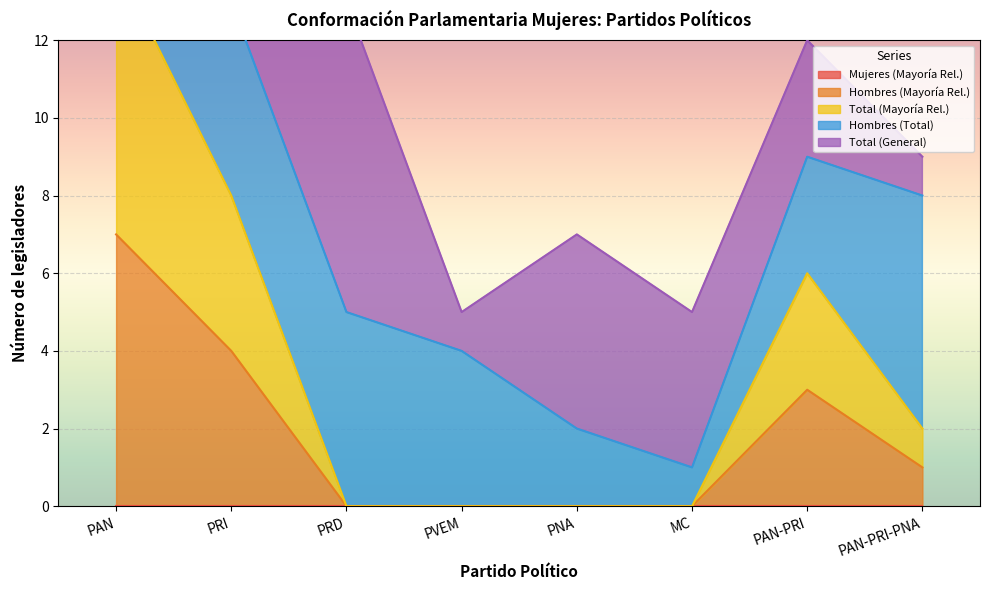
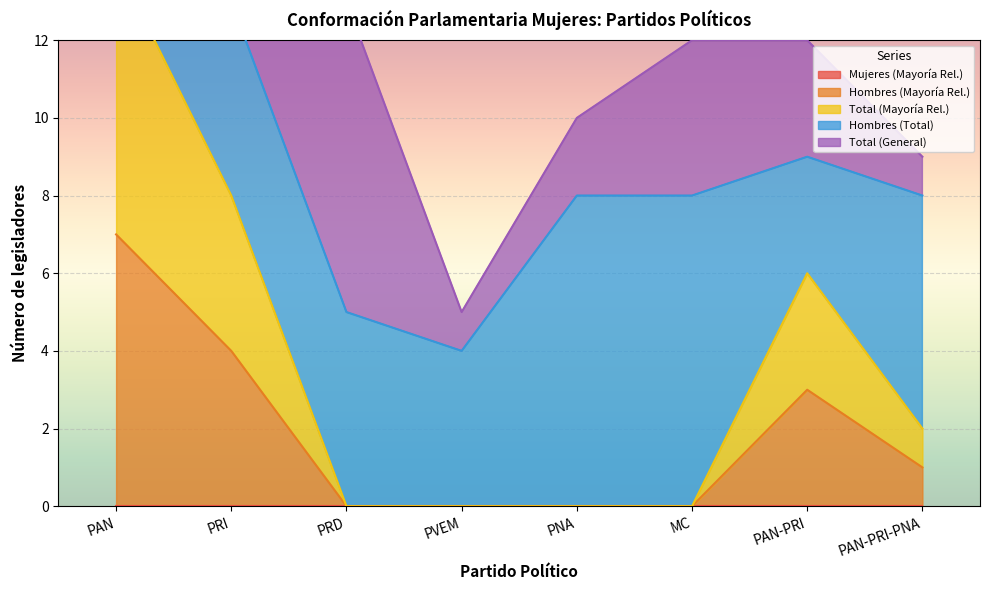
  {
    "Total (Mayoría Rel.)": {
      "PRI": 4,
      "PAN-PRI": 3,
      "PAN-PRI-PNA": 1
    },
    "Hombres (Total)": {
      "PRD": 5,
      "PVEM": 4,
-     "PNA": 2,
-     "MC": 1,
+     "PNA": 8,
+     "MC": 8,
      "PAN-PRI": 3,
      "PAN-PRI-PNA": 6
    },
    "Total (General)": {
      "PVEM": 1,
-     "PNA": 5,
+     "PNA": 2,
      "MC": 4,
      "PAN-PRI": 3,
      "PAN-PRI-PNA": 1
    }
  }
